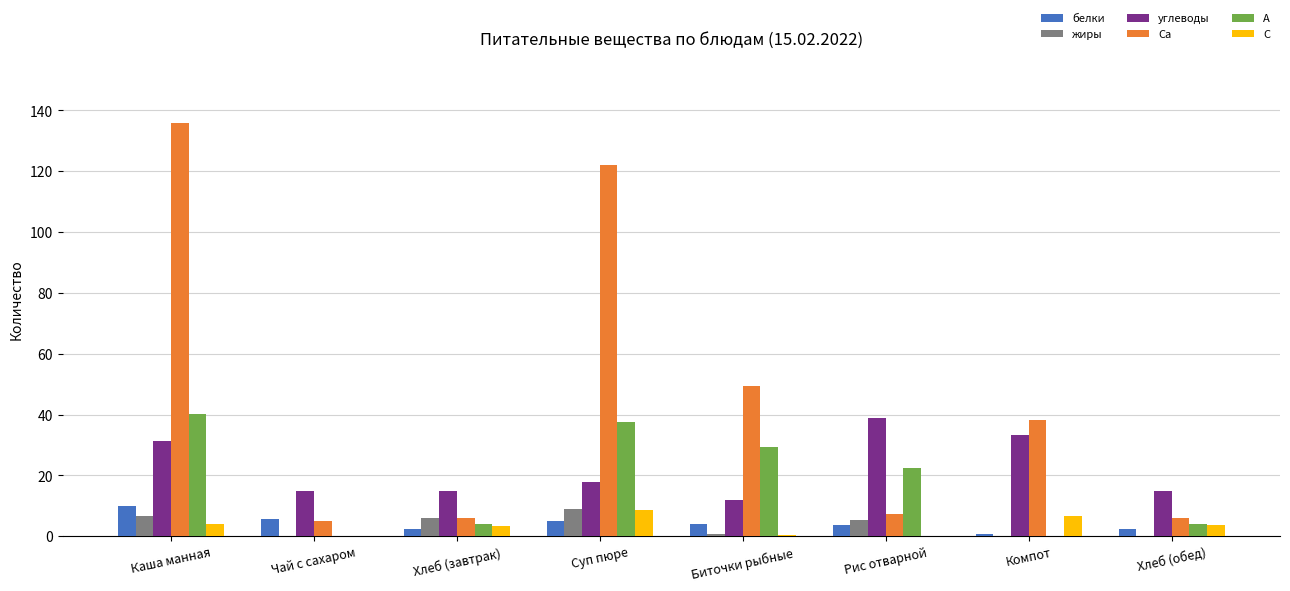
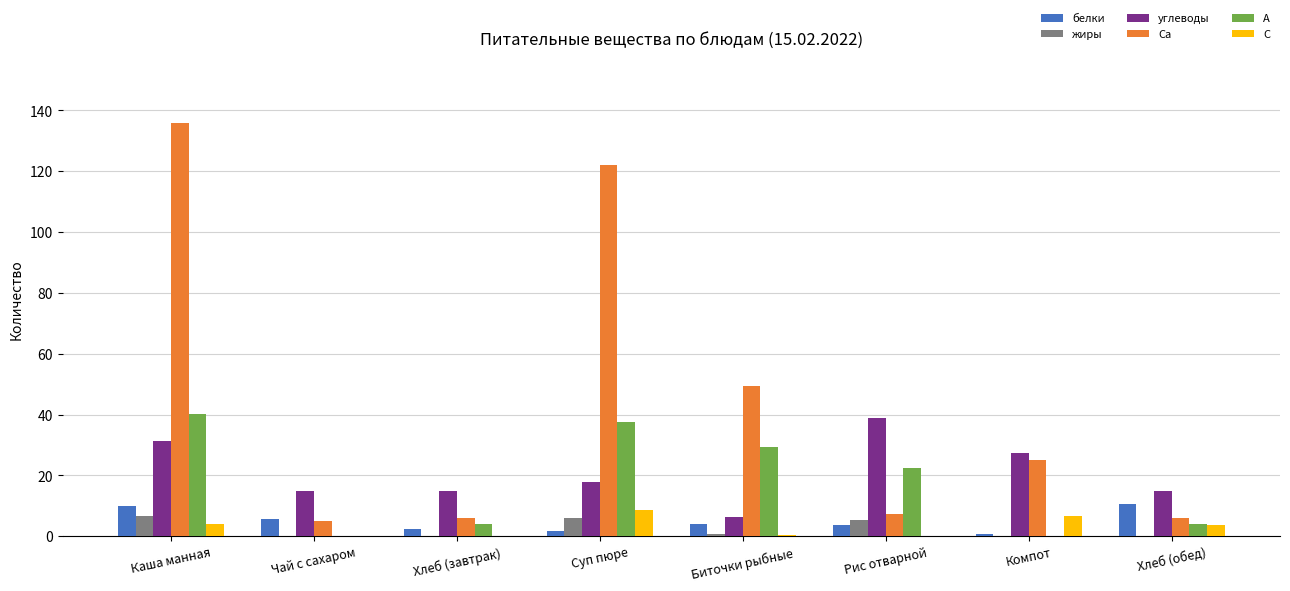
  {
    "белки": {
      "Каша манная": 10,
      "Чай с сахаром": 6,
      "Хлеб (завтрак)": 2,
-     "Суп пюре": 5,
+     "Суп пюре": 2,
      "Биточки рыбные": 4,
      "Рис отварной": 4,
-     "Хлеб (обед)": 2
+     "Хлеб (обед)": 10
    },
    "жиры": {
      "Каша манная": 7,
      "Чай с сахаром": 0,
-     "Хлеб (завтрак)": 6,
-     "Суп пюре": 9,
+     "Хлеб (завтрак)": 0,
+     "Суп пюре": 6,
      "Биточки рыбные": 1,
      "Рис отварной": 5
    },
    "углеводы": {
      "Каша манная": 31,
      "Чай с сахаром": 15,
      "Хлеб (завтрак)": 15,
      "Суп пюре": 18,
-     "Биточки рыбные": 12,
+     "Биточки рыбные": 6,
      "Рис отварной": 39,
-     "Компот": 33,
+     "Компот": 27,
      "Хлеб (обед)": 15
    },
    "Са": {
      "Каша манная": 136,
      "Чай с сахаром": 5,
      "Хлеб (завтрак)": 6,
      "Суп пюре": 122,
      "Биточки рыбные": 49,
      "Рис отварной": 7,
-     "Компот": 38,
+     "Компот": 25,
      "Хлеб (обед)": 6
    },
    "A": {
      "Каша манная": 40,
      "Чай с сахаром": 0,
      "Хлеб (завтрак)": 4,
      "Суп пюре": 38,
      "Биточки рыбные": 30,
      "Рис отварной": 23,
      "Компот": 0,
      "Хлеб (обед)": 4
    },
    "C": {
      "Каша манная": 4,
      "Чай с сахаром": 0,
-     "Хлеб (завтрак)": 3,
+     "Хлеб (завтрак)": 0,
      "Суп пюре": 9,
      "Рис отварной": 0,
      "Компот": 7,
      "Хлеб (обед)": 4
    }
  }
